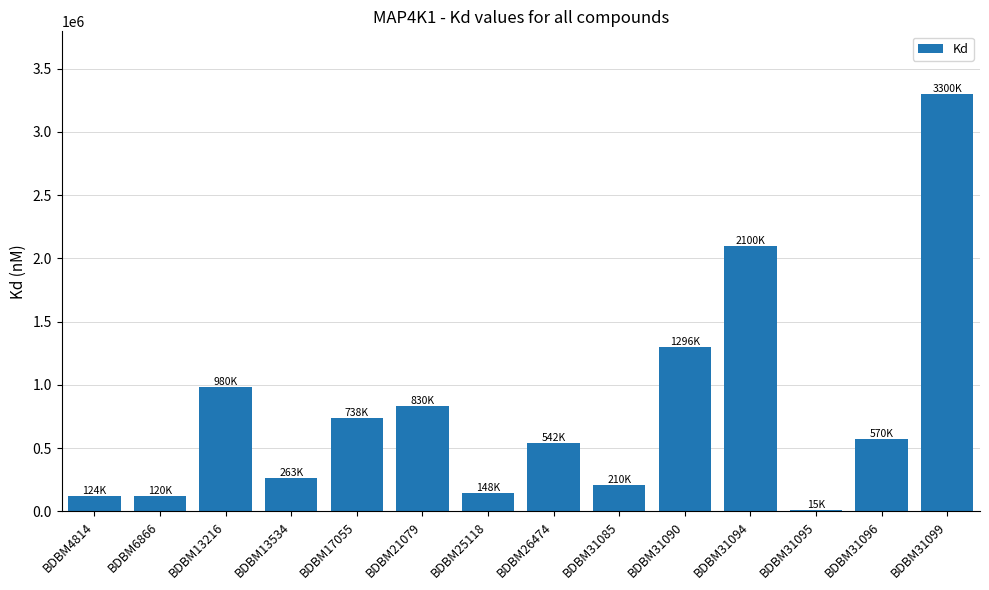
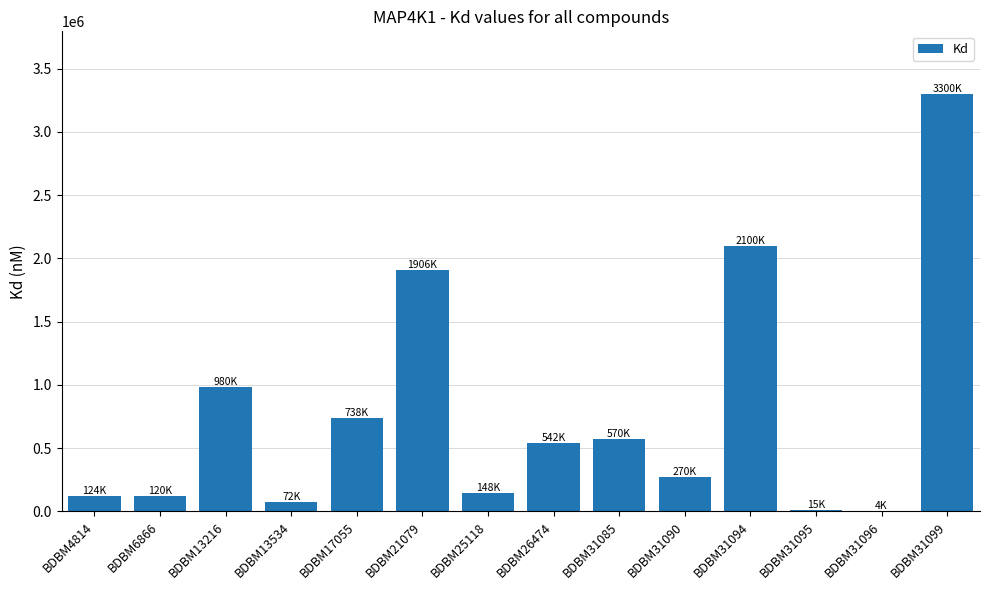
  {
    "BDBM4814": "124K",
    "BDBM6866": "120K",
    "BDBM13216": "980K",
-   "BDBM13534": "263K",
+   "BDBM13534": "72K",
    "BDBM17055": "738K",
-   "BDBM21079": "830K",
+   "BDBM21079": "1906K",
    "BDBM25118": "148K",
    "BDBM26474": "542K",
-   "BDBM31085": "210K",
-   "BDBM31090": "1296K",
+   "BDBM31085": "570K",
+   "BDBM31090": "270K",
    "BDBM31094": "2100K",
    "BDBM31095": "15K",
-   "BDBM31096": "570K",
+   "BDBM31096": "4K",
    "BDBM31099": "3300K"
  }
